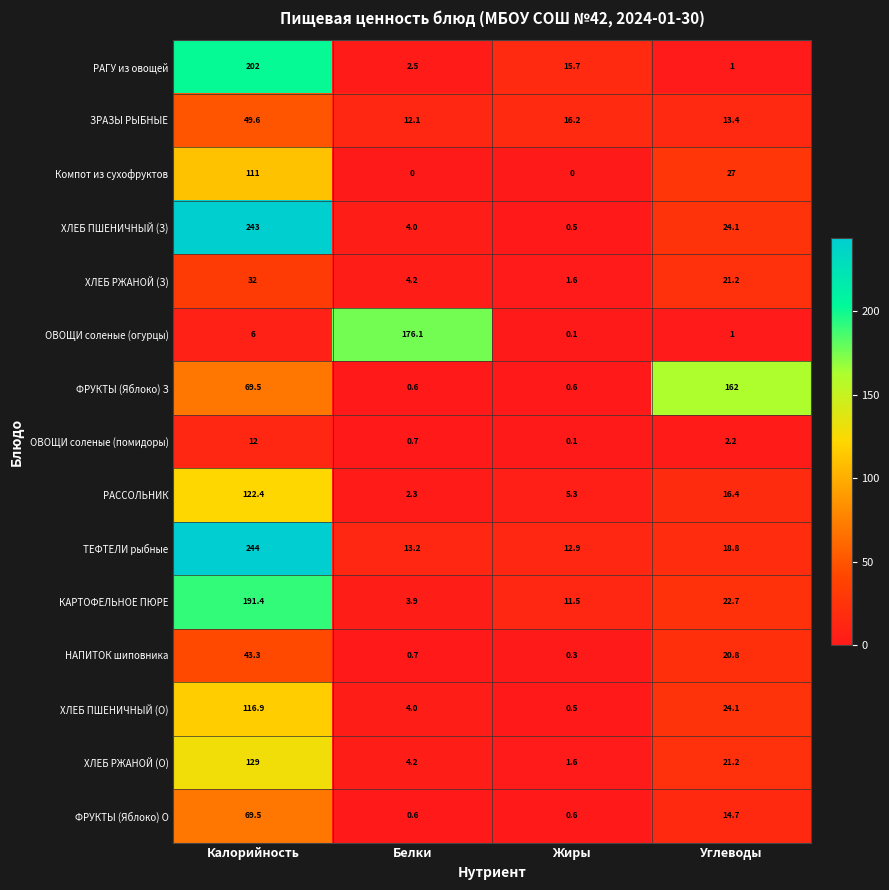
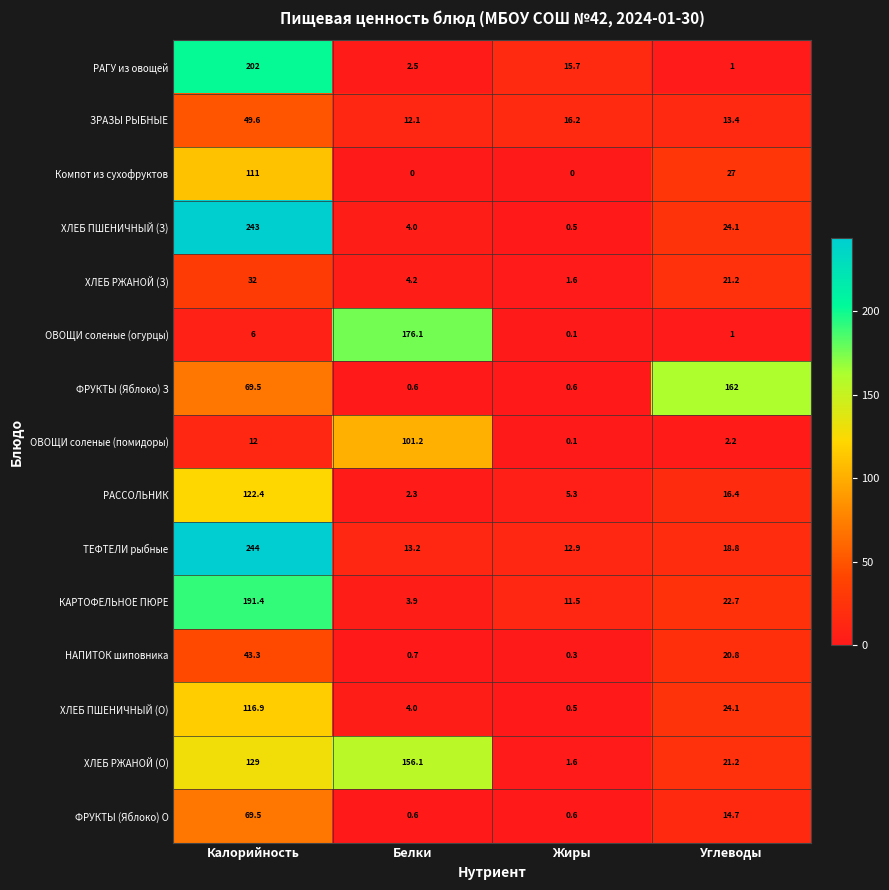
  {
    "РАГУ из овощей": {
      "Калорийность": 202,
      "Белки": 2.5,
      "Жиры": 15.7,
      "Углеводы": 1
    },
    "ЗРАЗЫ РЫБНЫЕ": {
      "Калорийность": 49.6,
      "Белки": 12.1,
      "Жиры": 16.2,
      "Углеводы": 13.4
    },
    "Компот из сухофруктов": {
      "Калорийность": 111,
      "Белки": 0,
      "Жиры": 0,
      "Углеводы": 27
    },
    "ХЛЕБ ПШЕНИЧНЫЙ (З)": {
      "Калорийность": 243,
      "Белки": 4.0,
      "Жиры": 0.5,
      "Углеводы": 24.1
    },
    "ХЛЕБ РЖАНОЙ (З)": {
      "Калорийность": 32,
      "Белки": 4.2,
      "Жиры": 1.6,
      "Углеводы": 21.2
    },
    "ОВОЩИ соленые (огурцы)": {
      "Калорийность": 6,
      "Белки": 176.1,
      "Жиры": 0.1,
      "Углеводы": 1
    },
    "ФРУКТЫ (Яблоко) З": {
      "Калорийность": 69.5,
      "Белки": 0.6,
      "Жиры": 0.6,
      "Углеводы": 162
    },
    "ОВОЩИ соленые (помидоры)": {
      "Калорийность": 12,
-     "Белки": 0.7,
+     "Белки": 101.2,
      "Жиры": 0.1,
      "Углеводы": 2.2
    },
    "РАССОЛЬНИК": {
      "Калорийность": 122.4,
      "Белки": 2.3,
      "Жиры": 5.3,
      "Углеводы": 16.4
    },
    "ТЕФТЕЛИ рыбные": {
      "Калорийность": 244,
      "Белки": 13.2,
      "Жиры": 12.9,
      "Углеводы": 18.8
    },
    "КАРТОФЕЛЬНОЕ ПЮРЕ": {
      "Калорийность": 191.4,
      "Белки": 3.9,
      "Жиры": 11.5,
      "Углеводы": 22.7
    },
    "НАПИТОК шиповника": {
      "Калорийность": 43.3,
      "Белки": 0.7,
      "Жиры": 0.3,
      "Углеводы": 20.8
    },
    "ХЛЕБ ПШЕНИЧНЫЙ (О)": {
      "Калорийность": 116.9,
      "Белки": 4.0,
      "Жиры": 0.5,
      "Углеводы": 24.1
    },
    "ХЛЕБ РЖАНОЙ (О)": {
      "Калорийность": 129,
-     "Белки": 4.2,
+     "Белки": 156.1,
      "Жиры": 1.6,
      "Углеводы": 21.2
    },
    "ФРУКТЫ (Яблоко) О": {
      "Калорийность": 69.5,
      "Белки": 0.6,
      "Жиры": 0.6,
      "Углеводы": 14.7
    }
  }
